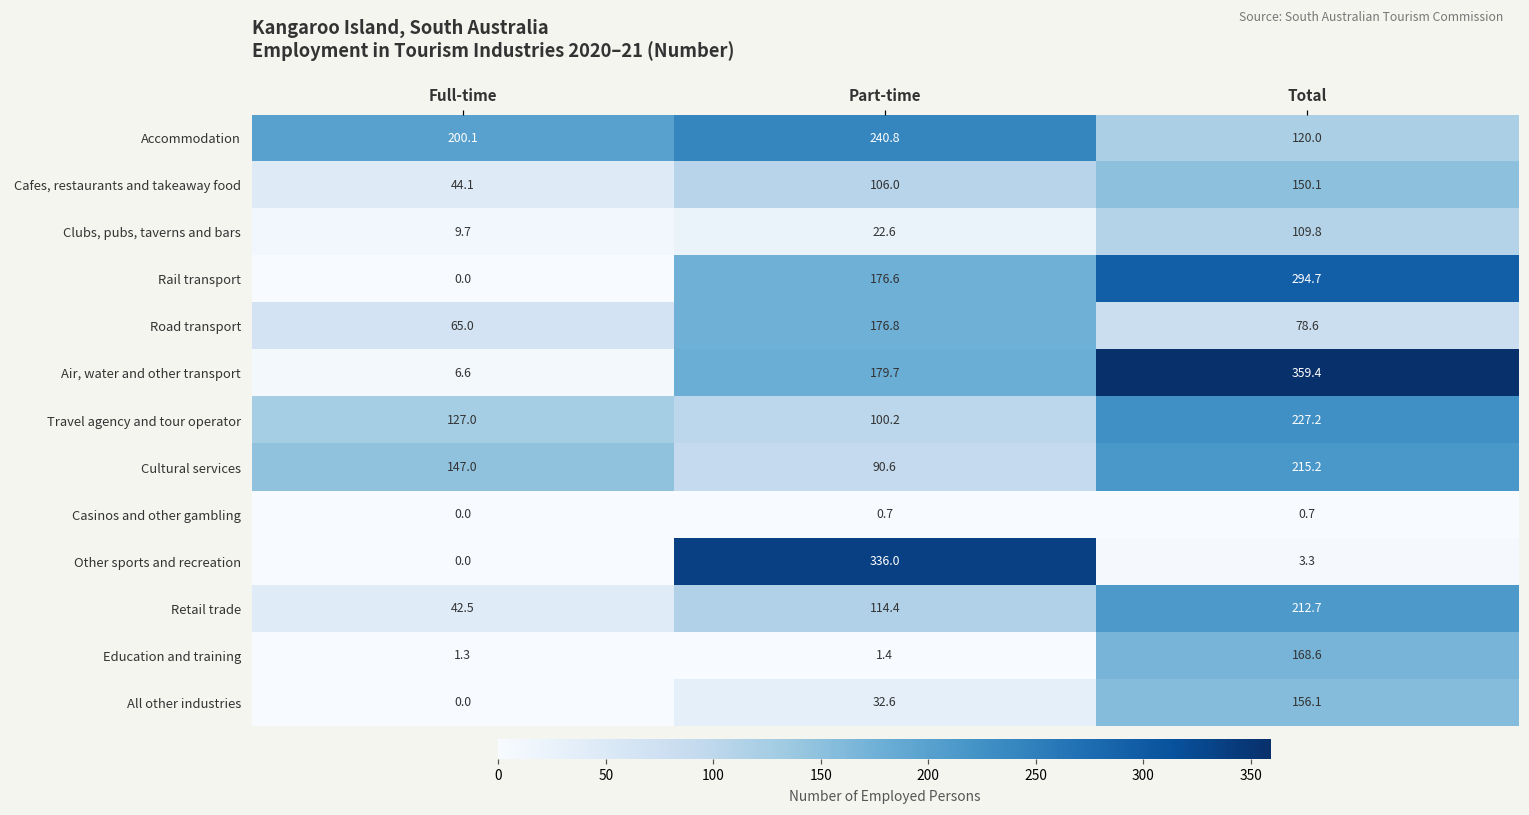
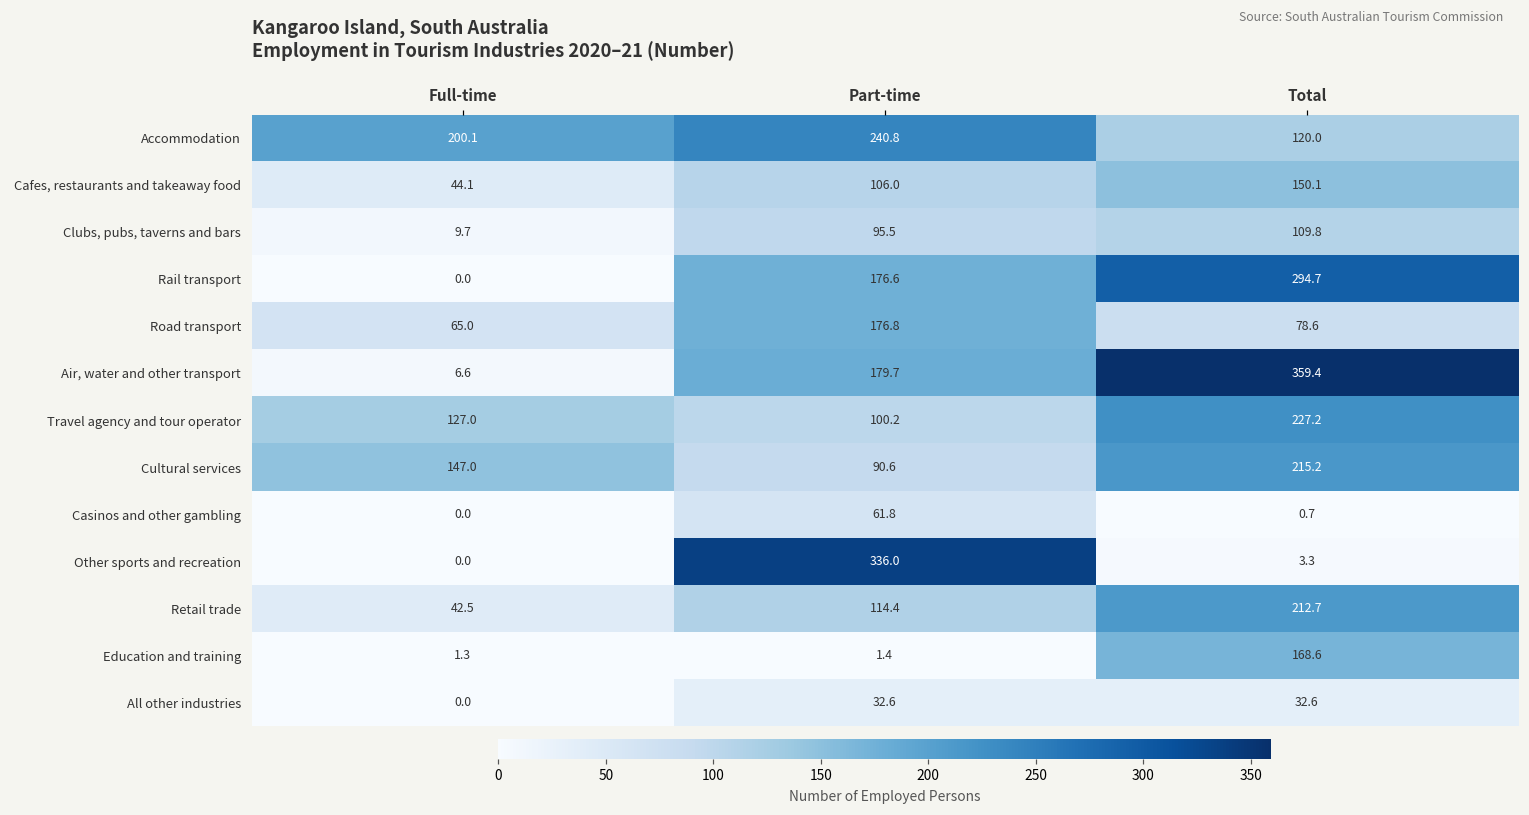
  {
    "Accommodation": {
      "Full-time": 200.1,
      "Part-time": 240.8,
      "Total": 120.0
    },
    "Cafes, restaurants and takeaway food": {
      "Full-time": 44.1,
      "Part-time": 106.0,
      "Total": 150.1
    },
    "Clubs, pubs, taverns and bars": {
      "Full-time": 9.7,
-     "Part-time": 22.6,
+     "Part-time": 95.5,
      "Total": 109.8
    },
    "Rail transport": {
      "Full-time": 0.0,
      "Part-time": 176.6,
      "Total": 294.7
    },
    "Road transport": {
      "Full-time": 65.0,
      "Part-time": 176.8,
      "Total": 78.6
    },
    "Air, water and other transport": {
      "Full-time": 6.6,
      "Part-time": 179.7,
      "Total": 359.4
    },
    "Travel agency and tour operator": {
      "Full-time": 127.0,
      "Part-time": 100.2,
      "Total": 227.2
    },
    "Cultural services": {
      "Full-time": 147.0,
      "Part-time": 90.6,
      "Total": 215.2
    },
    "Casinos and other gambling": {
      "Full-time": 0.0,
-     "Part-time": 0.7,
+     "Part-time": 61.8,
      "Total": 0.7
    },
    "Other sports and recreation": {
      "Full-time": 0.0,
      "Part-time": 336.0,
      "Total": 3.3
    },
    "Retail trade": {
      "Full-time": 42.5,
      "Part-time": 114.4,
      "Total": 212.7
    },
    "Education and training": {
      "Full-time": 1.3,
      "Part-time": 1.4,
      "Total": 168.6
    },
    "All other industries": {
      "Full-time": 0.0,
      "Part-time": 32.6,
-     "Total": 156.1
+     "Total": 32.6
    }
  }
